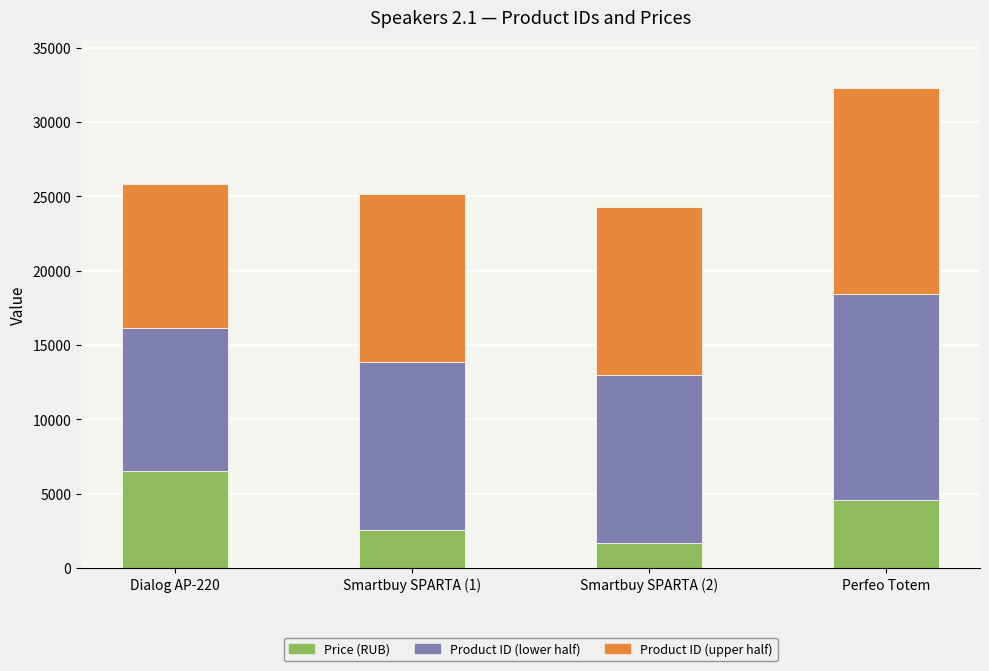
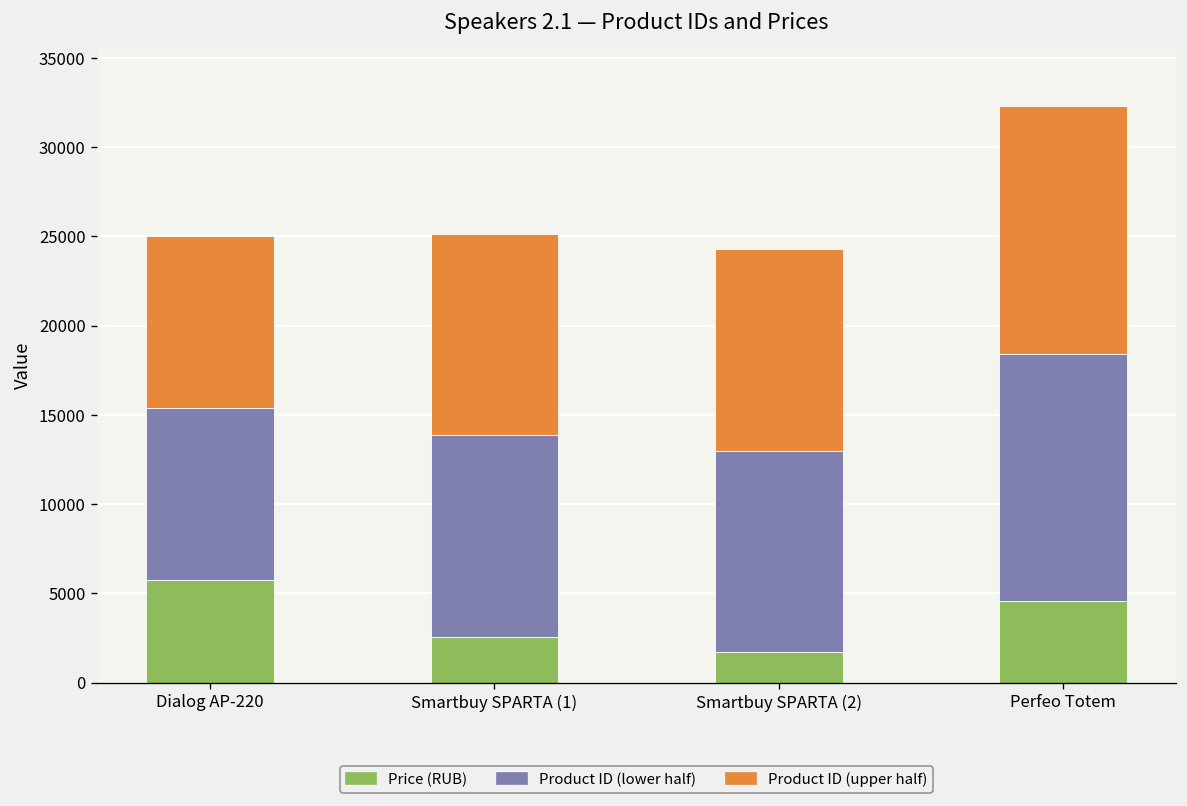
  {
    "Price (RUB)": {
-     "Dialog AP-220": 6500,
+     "Dialog AP-220": 5700,
      "Smartbuy SPARTA (1)": 2600,
      "Smartbuy SPARTA (2)": 1700,
      "Perfeo Totem": 4600
    },
    "Product ID (lower half)": {
      "Dialog AP-220": 9700,
      "Smartbuy SPARTA (1)": 11300,
      "Smartbuy SPARTA (2)": 11300,
      "Perfeo Totem": 13900
    },
    "Product ID (upper half)": {
      "Dialog AP-220": 9700,
      "Smartbuy SPARTA (1)": 11300,
      "Smartbuy SPARTA (2)": 11300,
      "Perfeo Totem": 13900
    }
  }
